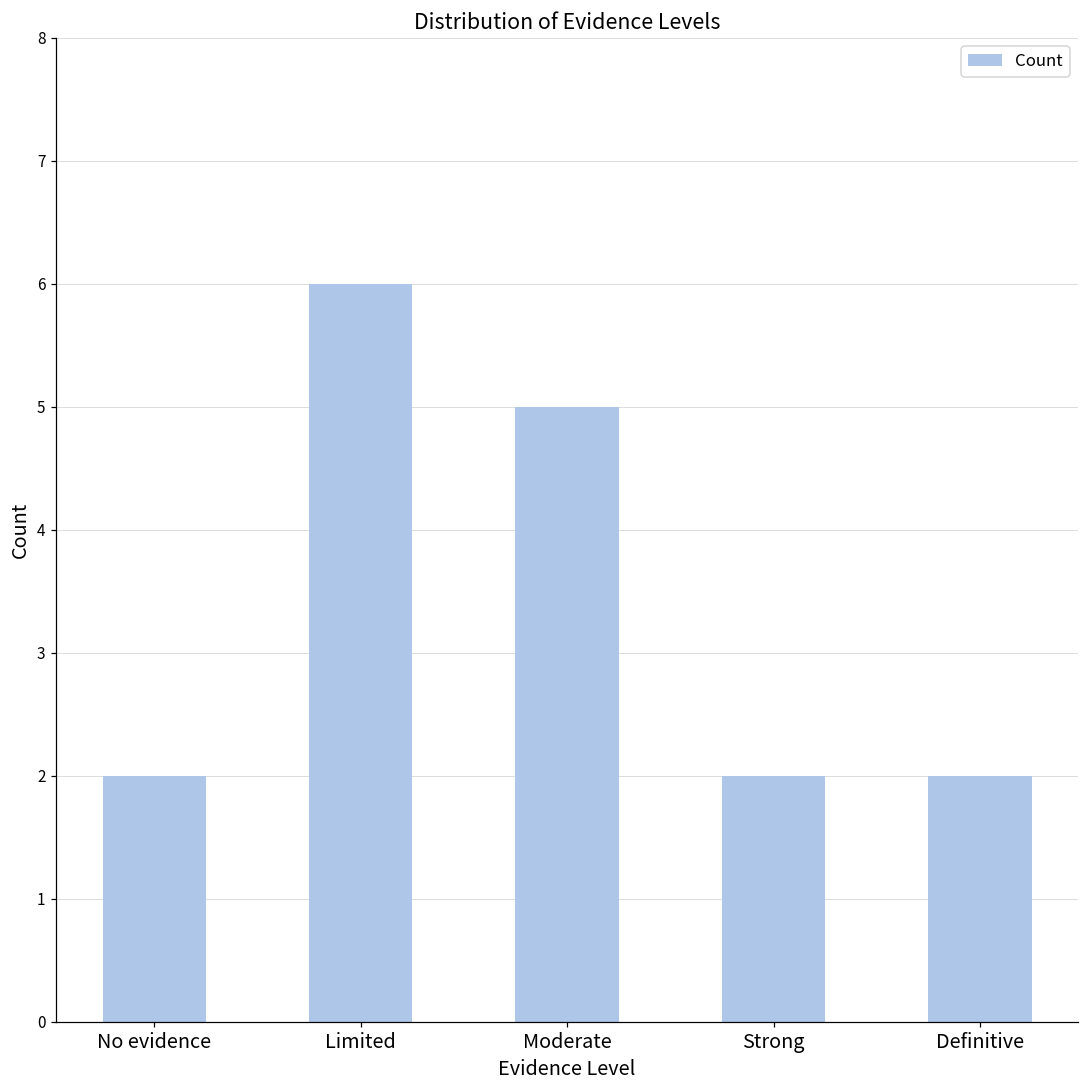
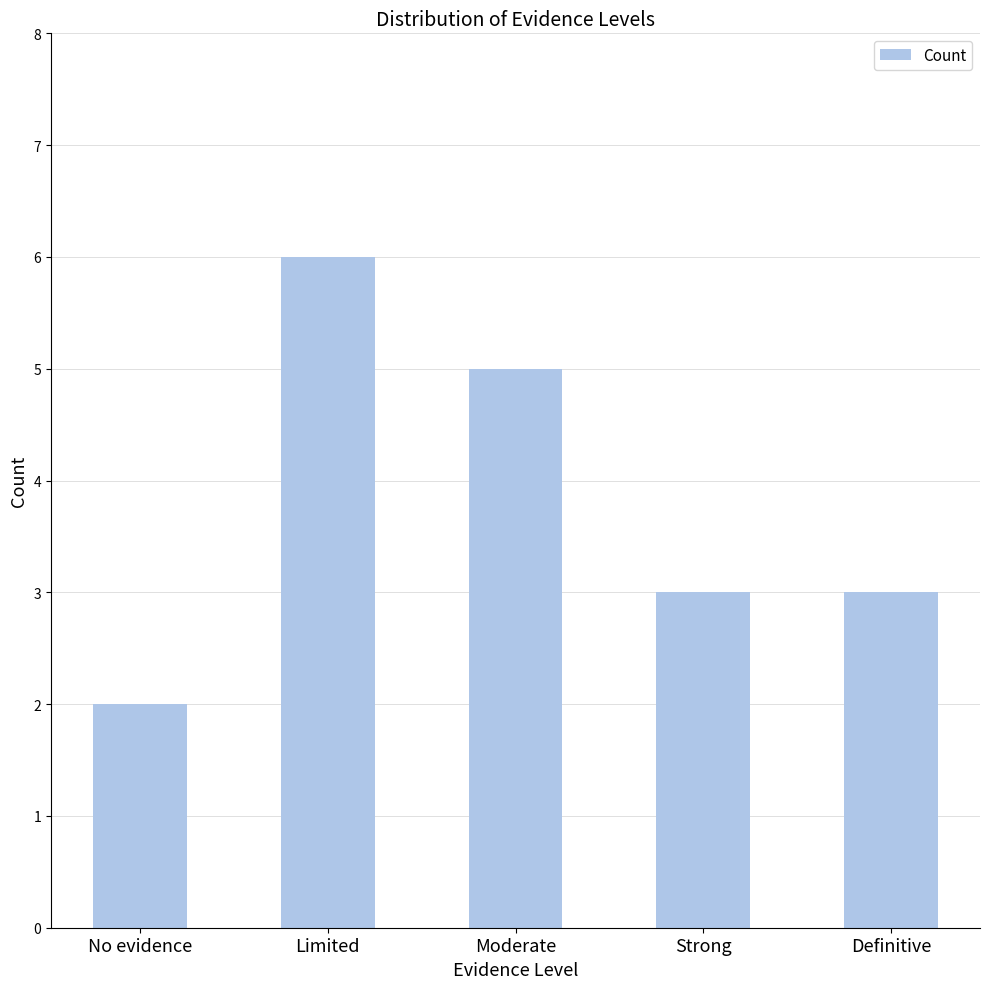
  {
    "No evidence": 2,
    "Limited": 6,
    "Moderate": 5,
-   "Strong": 2,
-   "Definitive": 2
+   "Strong": 3,
+   "Definitive": 3
  }
